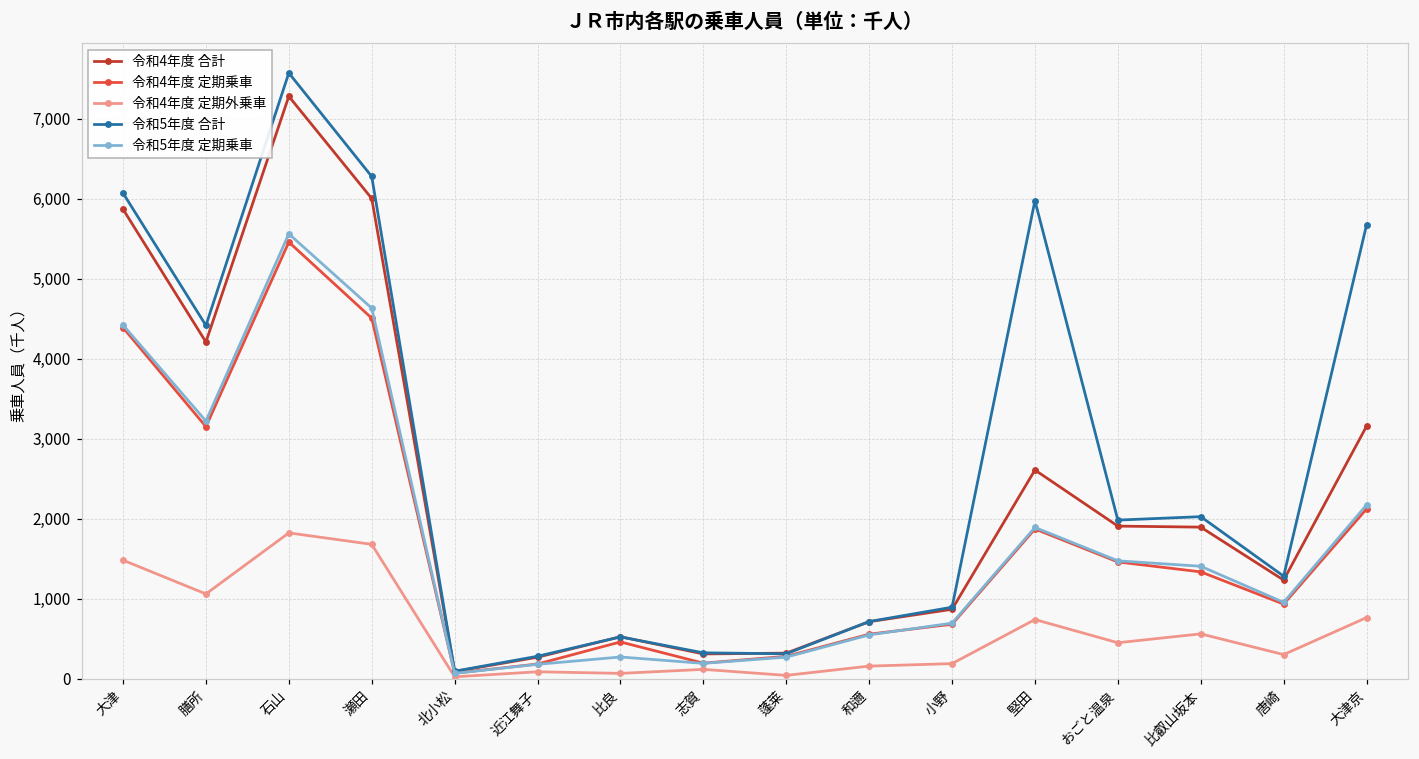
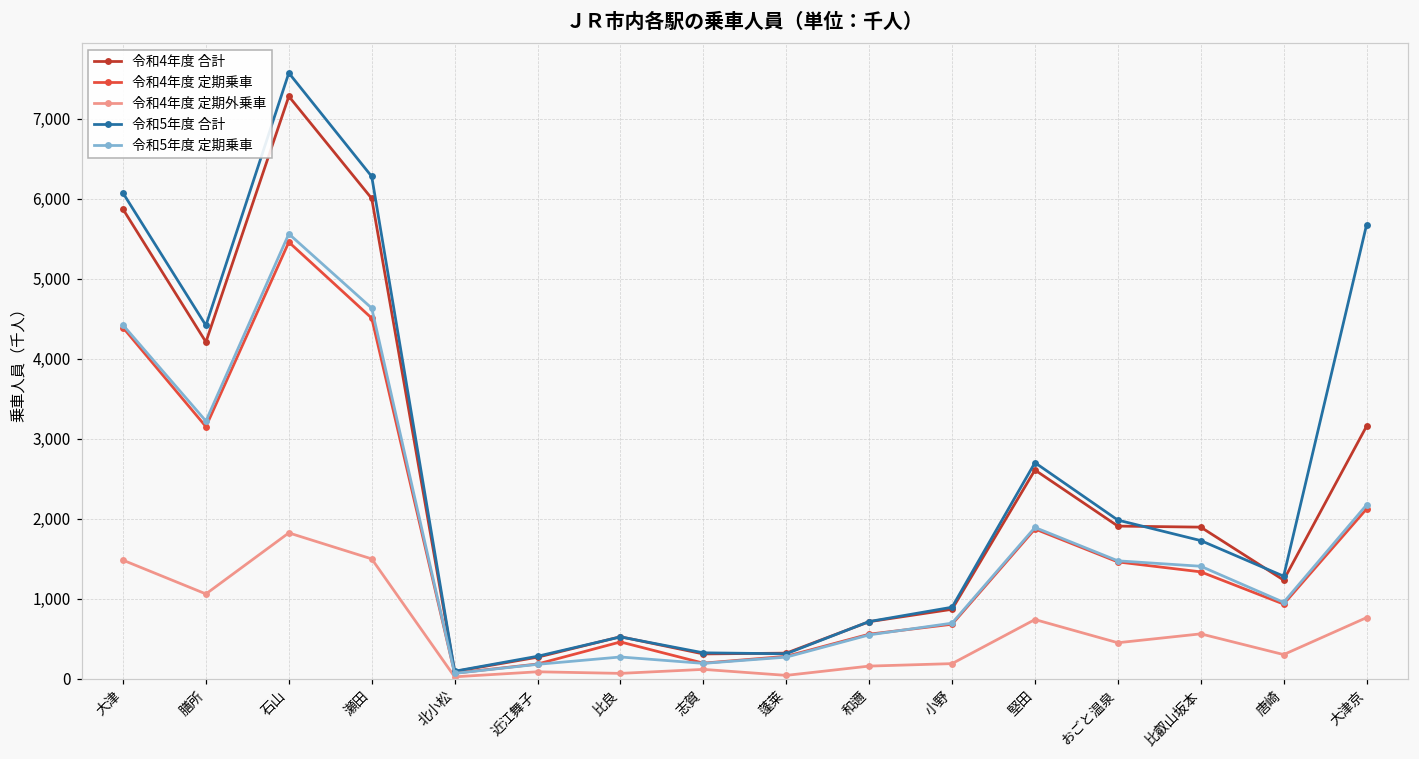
  {
    "令和4年度 定期外乗車": {
      "大津": "1,500",
      "膳所": "1,100",
      "石山": "1,800",
-     "瀬田": "1,700",
+     "瀬田": "1,500",
      "北小松": "0",
      "近江舞子": "100",
      "比良": "100",
      "志賀": "100",
      "蓬莱": "0",
      "和邇": "200",
      "小野": "200",
      "堅田": "700",
      "おごと温泉": "400",
      "比叡山坂本": "600",
      "唐崎": "300",
      "大津京": "800"
    },
    "令和5年度 合計": {
      "大津": "6,100",
      "膳所": "4,400",
      "石山": "7,600",
      "瀬田": "6,300",
-     "堅田": "6,000",
+     "堅田": "2,700",
      "おごと温泉": "2,000",
-     "比叡山坂本": "2,000",
+     "比叡山坂本": "1,700",
      "唐崎": "1,300",
      "大津京": "5,700"
    },
    "令和5年度 定期乗車": {
      "膳所": "3,200",
      "石山": "5,600",
      "瀬田": "4,600",
      "比良": "300",
      "比叡山坂本": "1,400",
      "大津京": "2,200"
    }
  }
